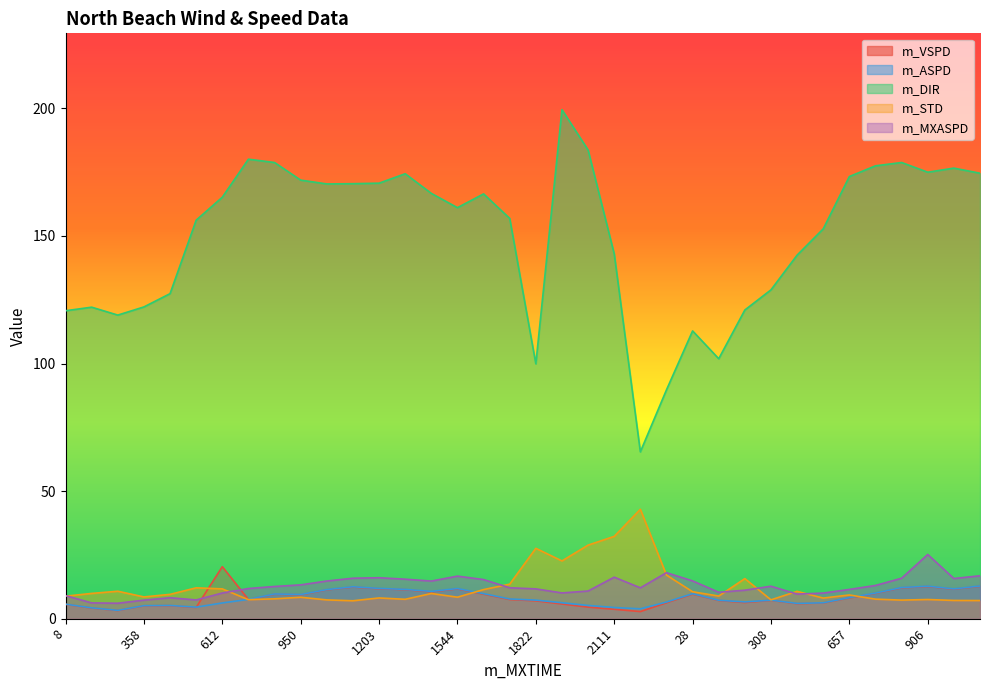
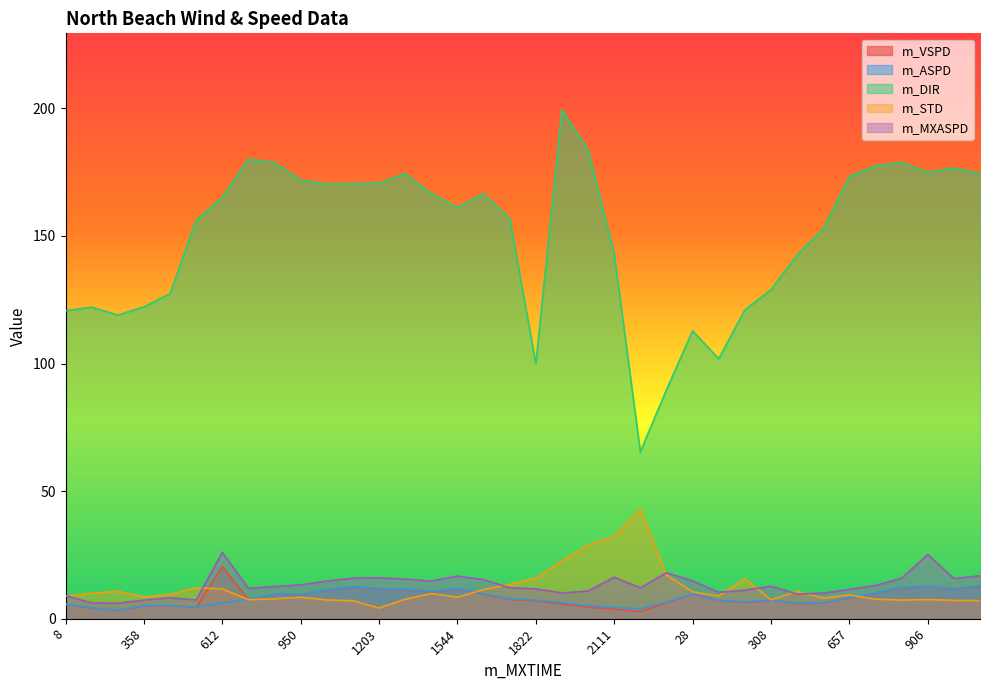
  {
    "m_VSPD": {
      "612": 20
    },
    "m_ASPD": {
      "612": 6
    },
    "m_DIR": {
      "358": 122,
      "612": 165,
      "950": 172,
      "1203": 171,
      "1544": 161,
      "1822": 100,
      "2111": 143,
      "308": 129,
      "657": 173,
      "906": 175
    },
    "m_STD": {
      "358": 9,
      "612": 12,
-     "1203": 8,
+     "1203": 4,
      "1544": 8,
-     "1822": 28,
+     "1822": 16,
      "2111": 32,
      "657": 9,
      "906": 8
    },
    "m_MXASPD": {
      "358": 7,
-     "612": 10,
+     "612": 26,
      "950": 13,
      "1203": 16,
      "1544": 17,
      "1822": 12,
      "2111": 16,
      "308": 13,
      "657": 11,
      "906": 25
    }
  }
